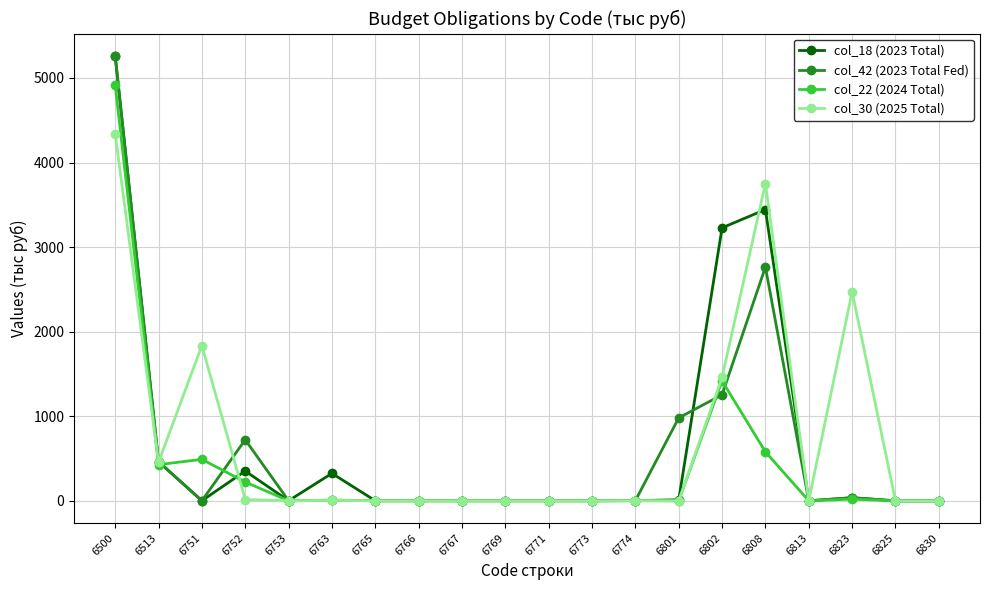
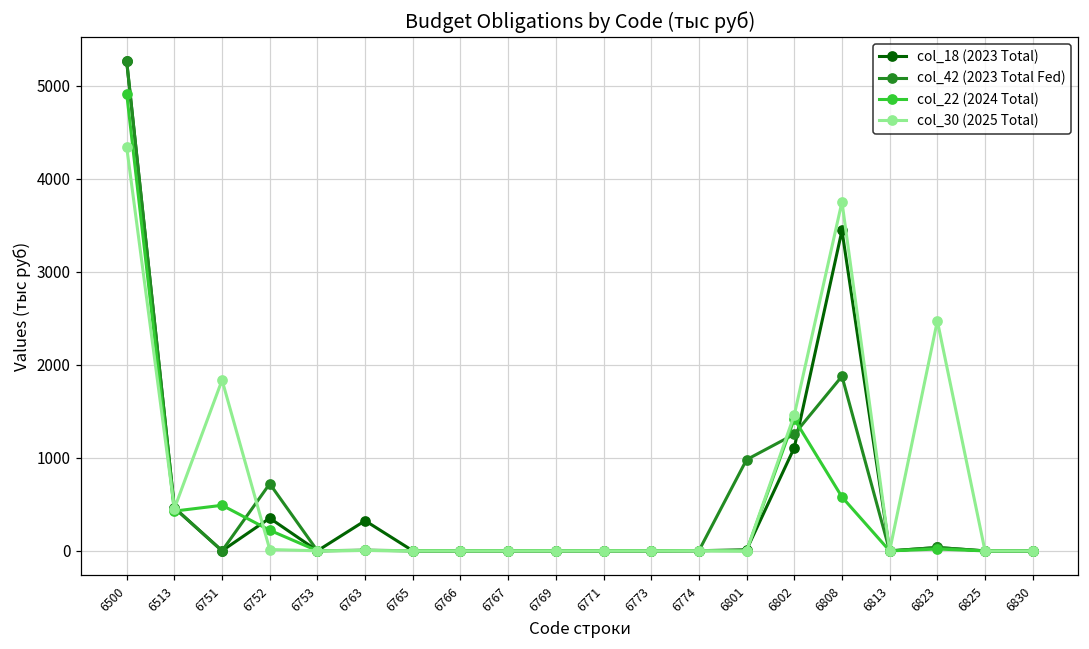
  {
    "col_18 (2023 Total)": {
      "6752": 400,
      "6763": 300,
-     "6802": 3200,
+     "6802": 1100,
      "6808": 3400
    },
    "col_42 (2023 Total Fed)": {
      "6752": 700,
      "6801": 1000,
      "6802": 1300,
-     "6808": 2800
+     "6808": 1900
    },
    "col_22 (2024 Total)": {
      "6500": 4900,
      "6751": 500,
      "6752": 200,
      "6802": 1400,
      "6808": 600
    },
    "col_30 (2025 Total)": {
      "6500": 4300,
      "6751": 1800,
      "6752": 0,
      "6802": 1500,
      "6808": 3800,
      "6823": 2500
    }
  }
